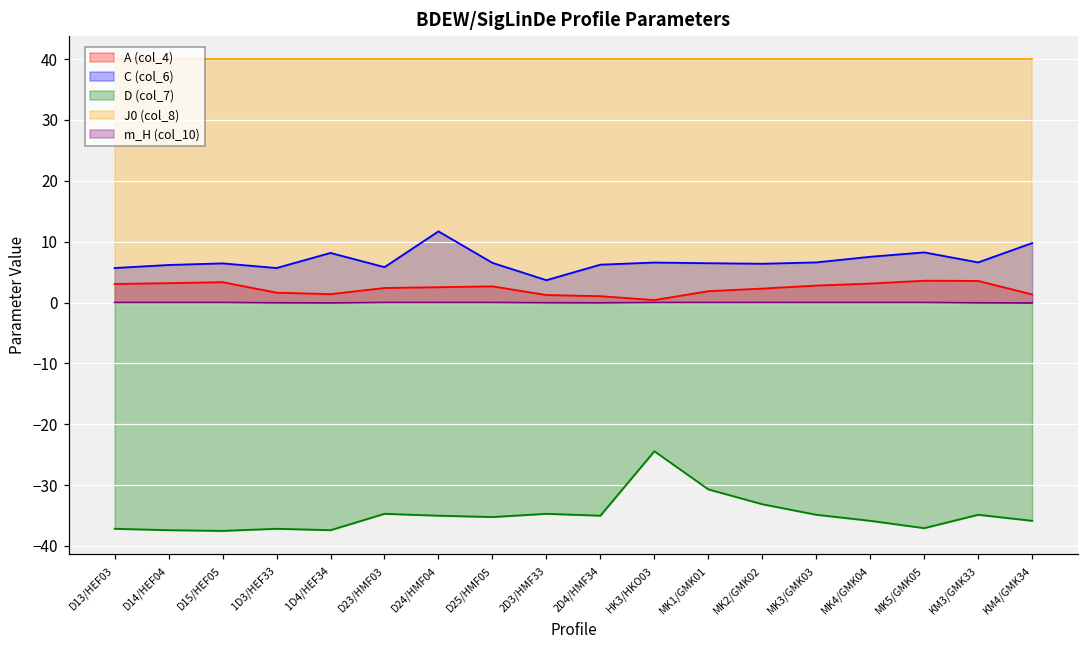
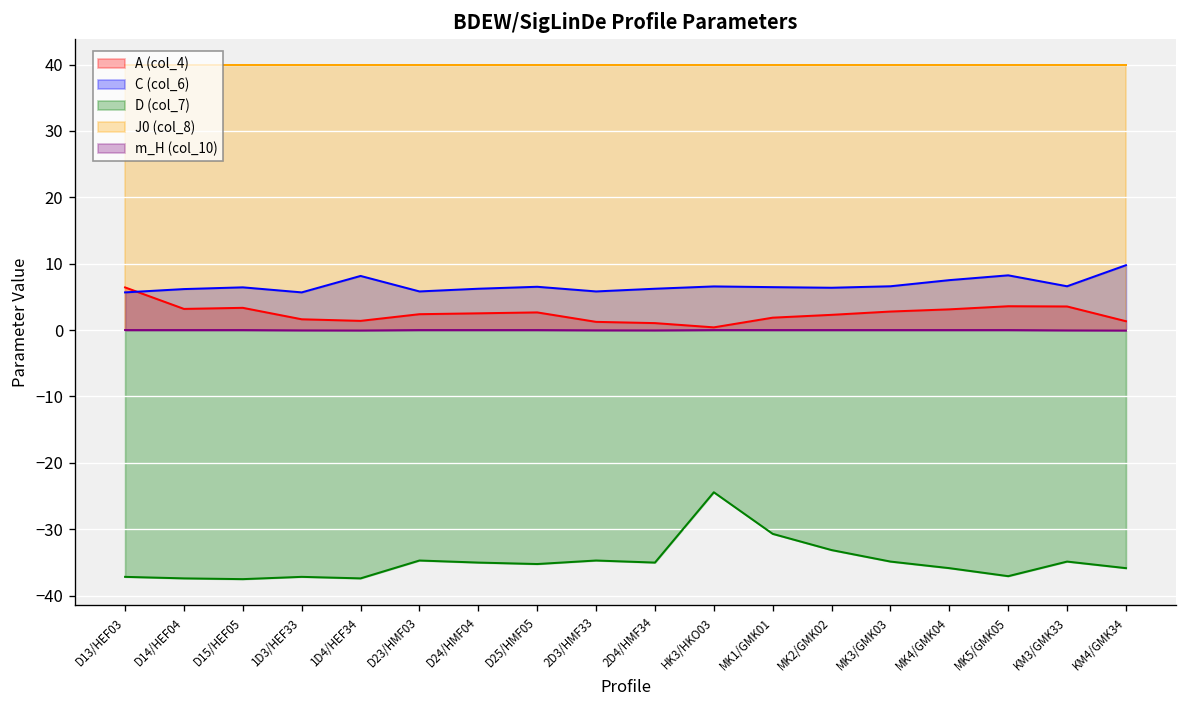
  {
    "A (col_4)": {
-     "D13/HEF03": 3,
+     "D13/HEF03": 6,
      "D14/HEF04": 3,
      "D15/HEF05": 3,
      "1D3/HEF33": 2,
      "1D4/HEF34": 1,
      "D23/HMF03": 2,
      "D24/HMF04": 3,
      "D25/HMF05": 3,
      "2D3/HMF33": 1,
      "2D4/HMF34": 1,
      "MK1/GMK01": 2,
      "MK2/GMK02": 2,
      "MK3/GMK03": 3,
      "MK4/GMK04": 3,
      "MK5/GMK05": 4,
      "KM3/GMK33": 4,
      "KM4/GMK34": 1
    },
    "C (col_6)": {
      "D13/HEF03": 6,
      "D14/HEF04": 6,
      "D15/HEF05": 6,
      "1D3/HEF33": 6,
      "1D4/HEF34": 8,
      "D23/HMF03": 6,
-     "D24/HMF04": 12,
+     "D24/HMF04": 6,
      "D25/HMF05": 7,
-     "2D3/HMF33": 4,
+     "2D3/HMF33": 6,
      "2D4/HMF34": 6,
      "HK3/HKO03": 7,
      "MK1/GMK01": 6,
      "MK2/GMK02": 6,
      "MK3/GMK03": 7,
      "MK4/GMK04": 8,
      "MK5/GMK05": 8,
      "KM3/GMK33": 7,
      "KM4/GMK34": 10
    },
    "J0 (col_8)": {
      "D15/HEF05": 40,
      "1D3/HEF33": 40,
      "1D4/HEF34": 40,
      "D23/HMF03": 40,
      "D24/HMF04": 40,
      "D25/HMF05": 40,
      "2D3/HMF33": 40,
      "2D4/HMF34": 40,
      "HK3/HKO03": 40,
      "MK1/GMK01": 40,
      "MK2/GMK02": 40,
      "MK3/GMK03": 40,
      "MK4/GMK04": 40,
      "MK5/GMK05": 40,
      "KM3/GMK33": 40,
      "KM4/GMK34": 40
    }
  }
